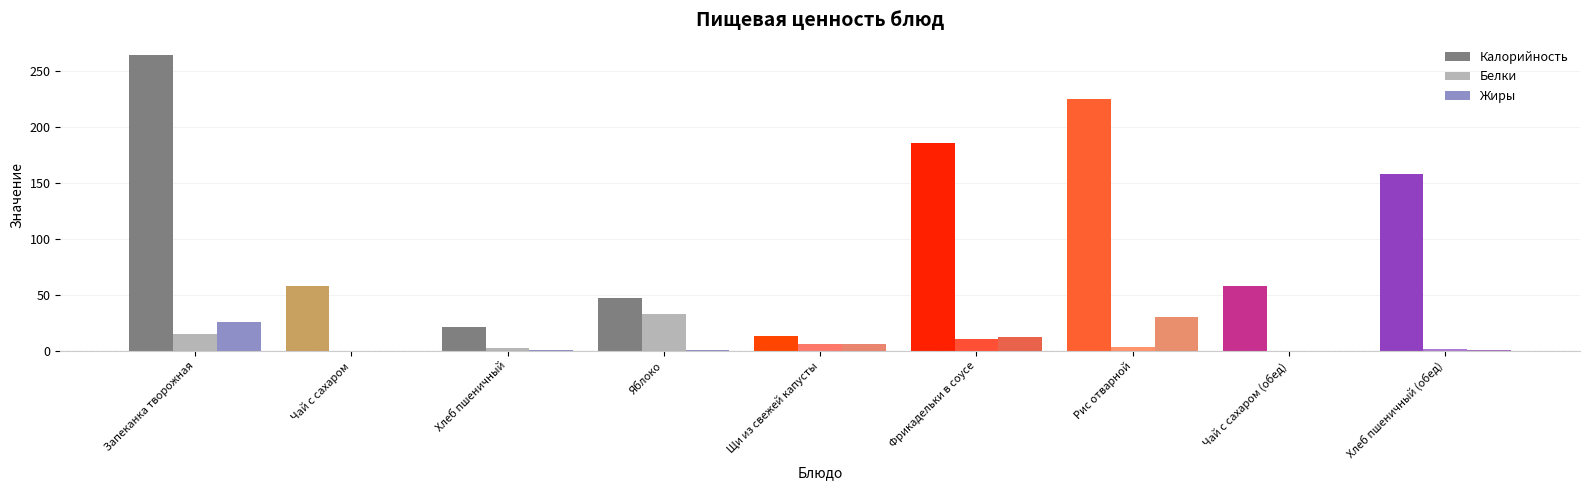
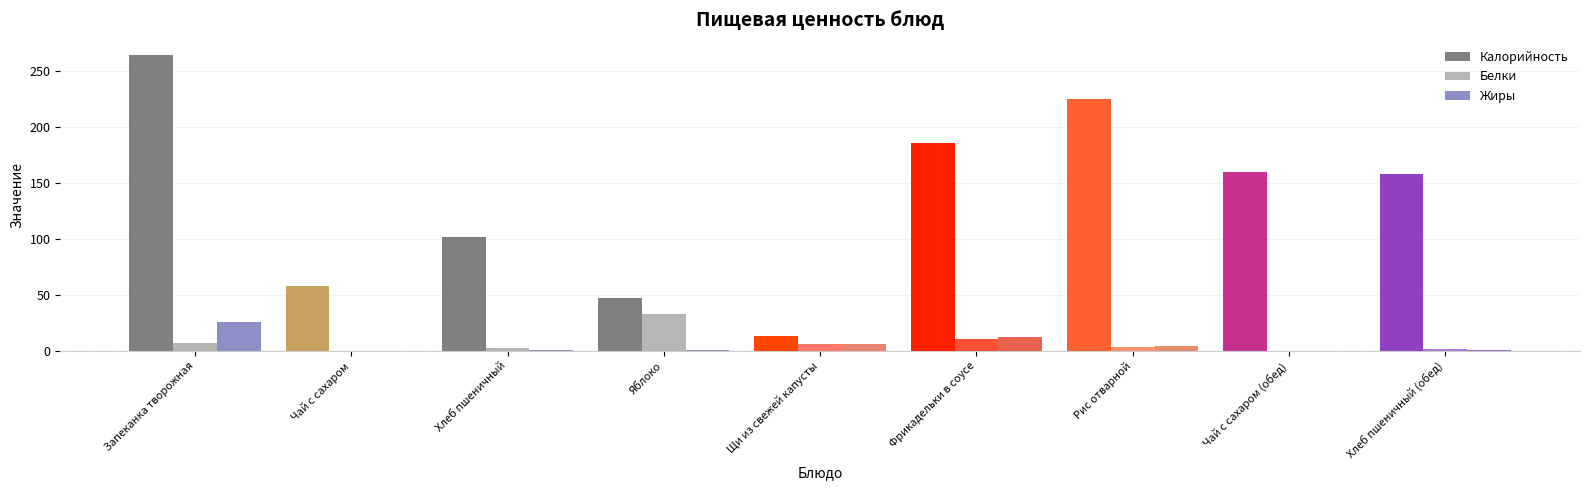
  {
    "Калорийность": {
      "Запеканка творожная": 265,
      "Чай с сахаром": 58,
-     "Хлеб пшеничный": 21,
+     "Хлеб пшеничный": 102,
      "Яблоко": 47,
      "Щи из свежей капусты": 13,
      "Фрикадельки в соусе": 186,
      "Рис отварной": 226,
-     "Чай с сахаром (обед)": 58,
+     "Чай с сахаром (обед)": 160,
      "Хлеб пшеничный (обед)": 158
    },
    "Белки": {
-     "Запеканка творожная": 15,
+     "Запеканка творожная": 7,
      "Хлеб пшеничный": 3,
      "Яблоко": 33,
      "Щи из свежей капусты": 6,
      "Фрикадельки в соусе": 10,
      "Рис отварной": 4
    },
    "Жиры": {
      "Запеканка творожная": 26,
      "Чай с сахаром": 0,
      "Щи из свежей капусты": 6,
      "Фрикадельки в соусе": 13,
-     "Рис отварной": 30,
+     "Рис отварной": 5,
      "Чай с сахаром (обед)": 0
    }
  }
